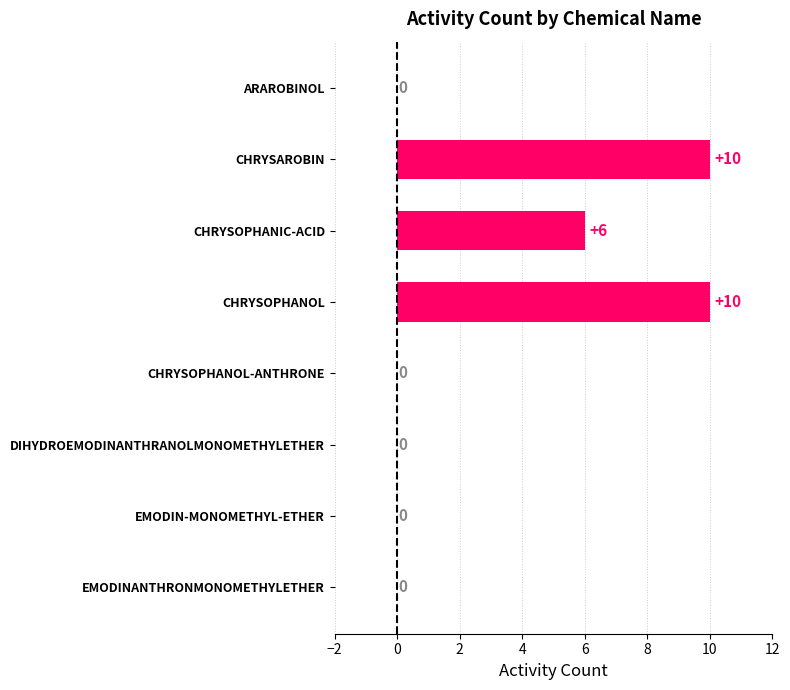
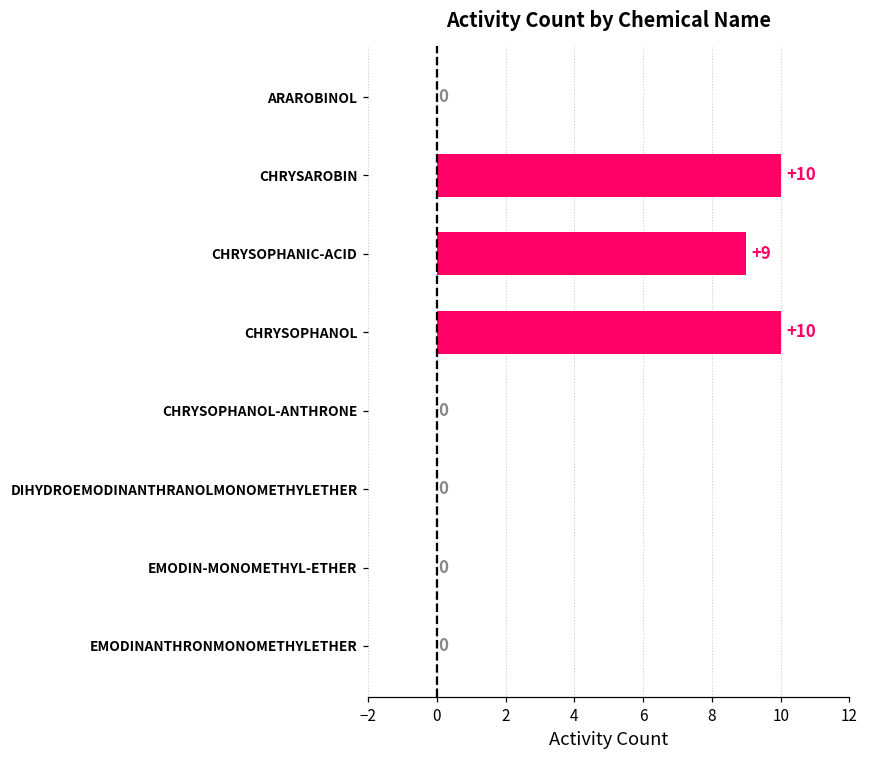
  {
    "ARAROBINOL": "0",
    "CHRYSAROBIN": "+10",
-   "CHRYSOPHANIC-ACID": "+6",
+   "CHRYSOPHANIC-ACID": "+9",
    "CHRYSOPHANOL": "+10",
    "CHRYSOPHANOL-ANTHRONE": "0",
    "DIHYDROEMODINANTHRANOLMONOMETHYLETHER": "0",
    "EMODIN-MONOMETHYL-ETHER": "0",
    "EMODINANTHRONMONOMETHYLETHER": "0"
  }
